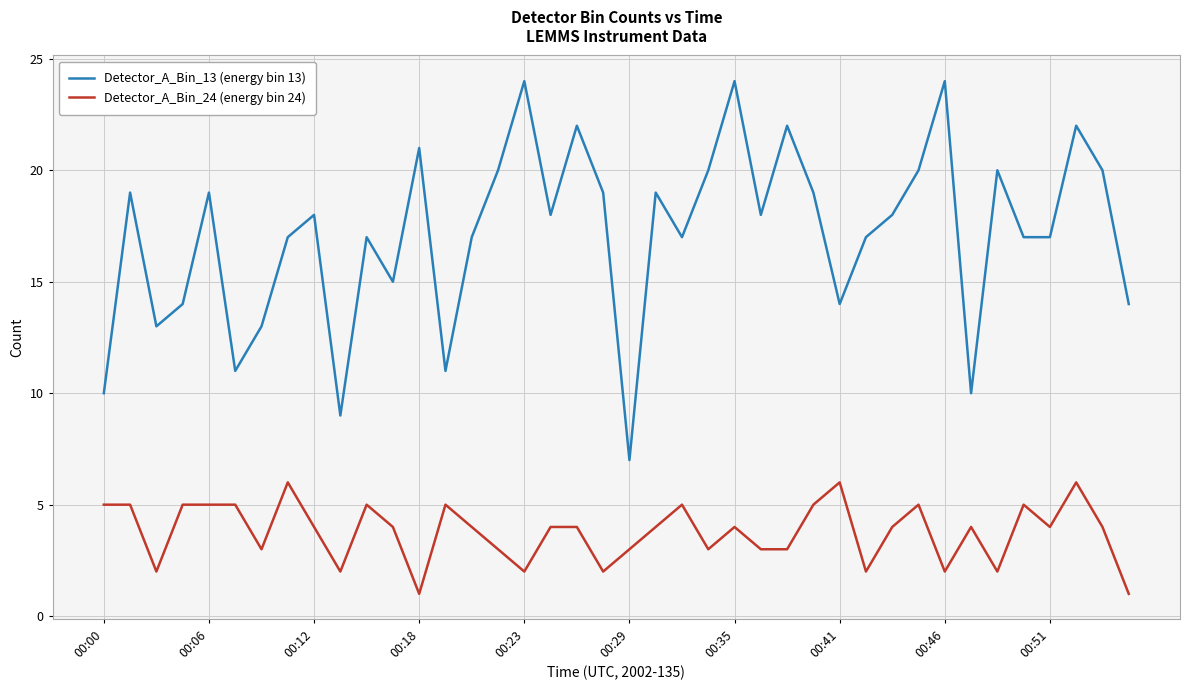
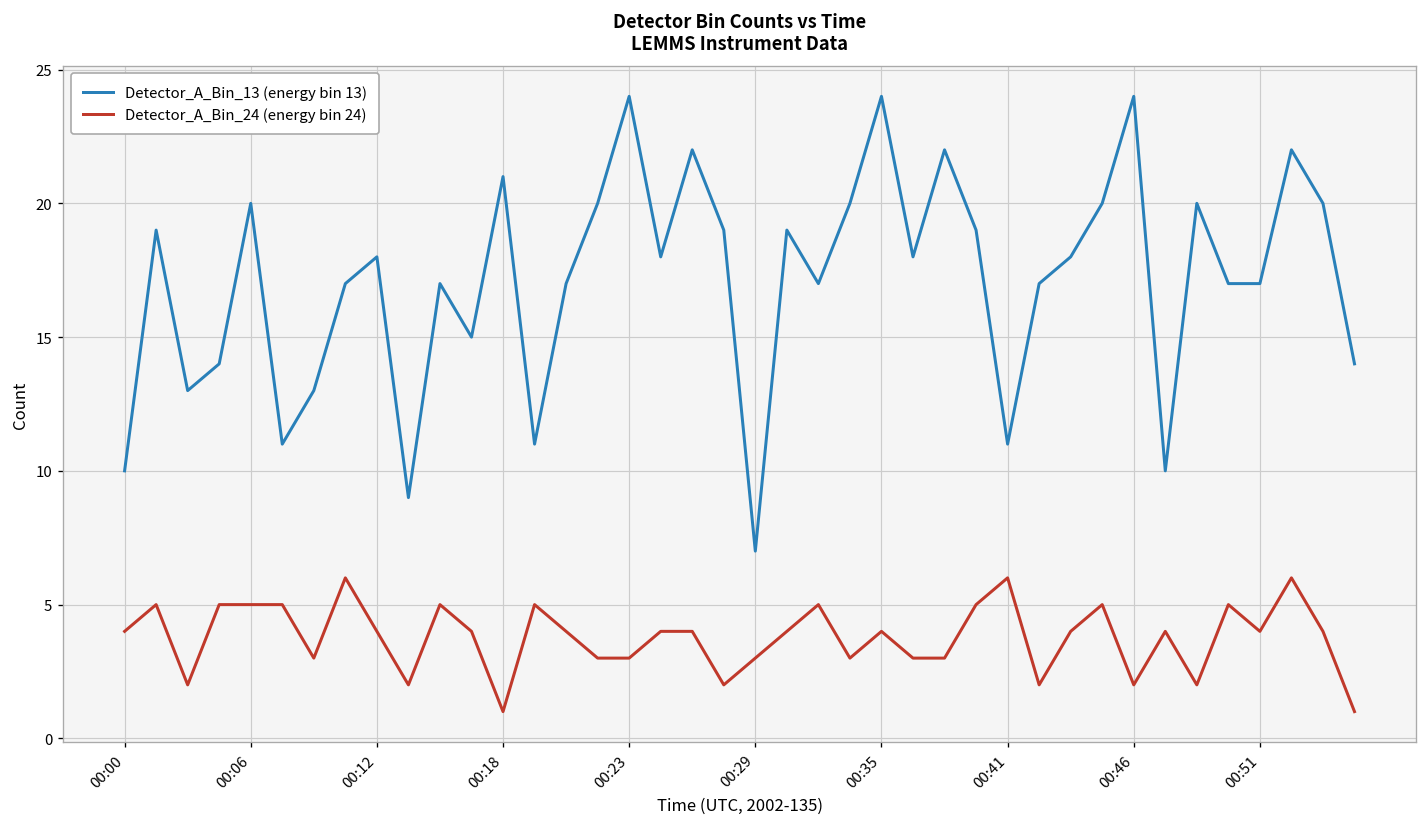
  {
    "Detector_A_Bin_13 (energy bin 13)": {
      "00:00": 10,
-     "00:06": 19,
+     "00:06": 20,
      "00:12": 18,
      "00:18": 21,
      "00:23": 24,
      "00:29": 7,
      "00:35": 24,
-     "00:41": 14,
+     "00:41": 11,
      "00:46": 24,
      "00:51": 17
    },
    "Detector_A_Bin_24 (energy bin 24)": {
-     "00:00": 5,
+     "00:00": 4,
      "00:06": 5,
      "00:12": 4,
      "00:18": 1,
-     "00:23": 2,
+     "00:23": 3,
      "00:29": 3,
      "00:35": 4,
      "00:41": 6,
      "00:46": 2,
      "00:51": 4
    }
  }
